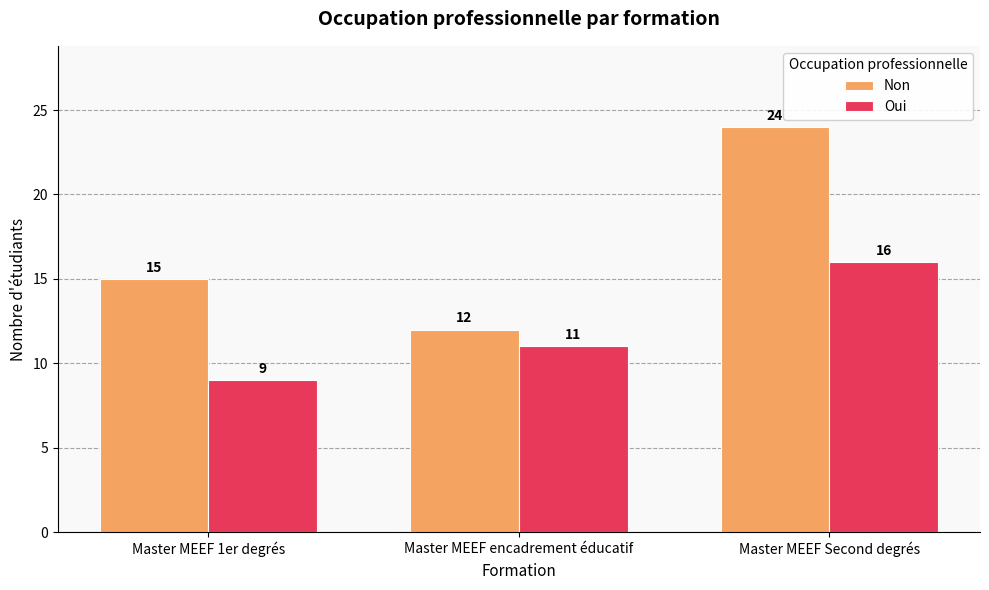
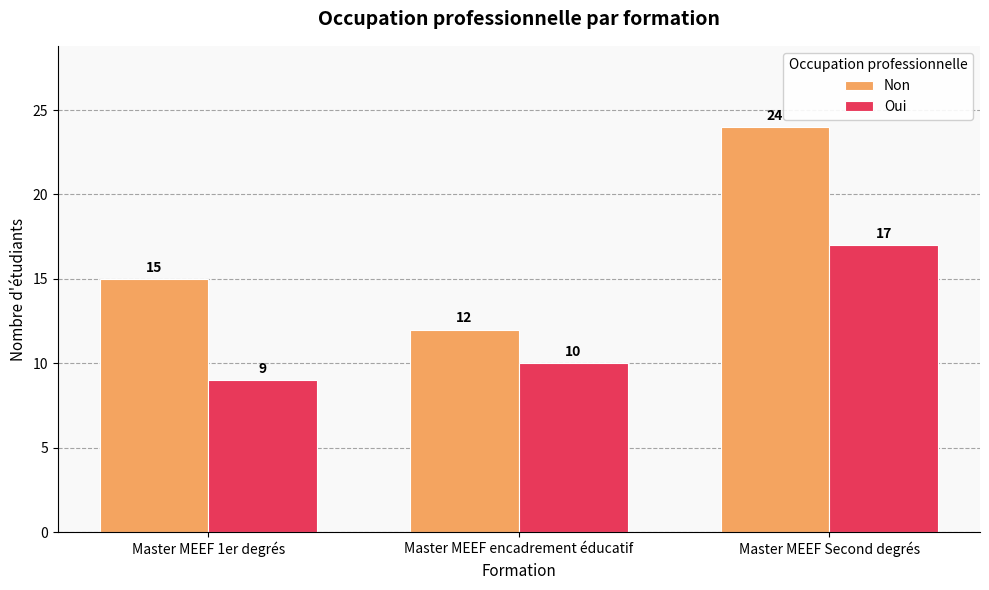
  {
    "Non": {
      "Master MEEF 1er degrés": 15,
      "Master MEEF encadrement éducatif": 12,
      "Master MEEF Second degrés": 24
    },
    "Oui": {
      "Master MEEF 1er degrés": 9,
-     "Master MEEF encadrement éducatif": 11,
-     "Master MEEF Second degrés": 16
+     "Master MEEF encadrement éducatif": 10,
+     "Master MEEF Second degrés": 17
    }
  }
